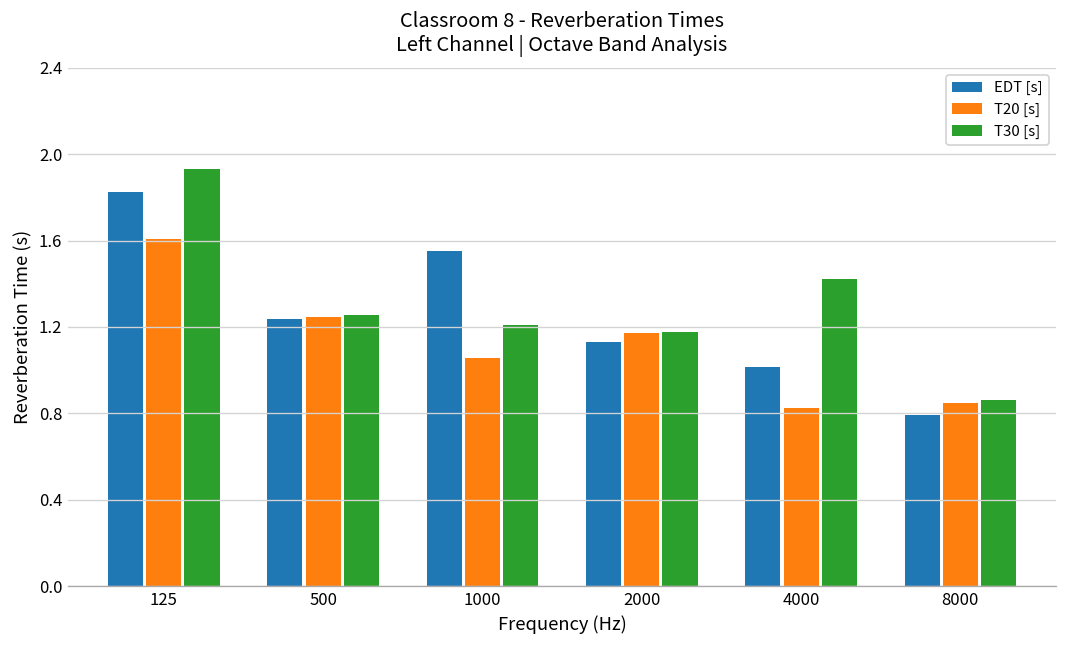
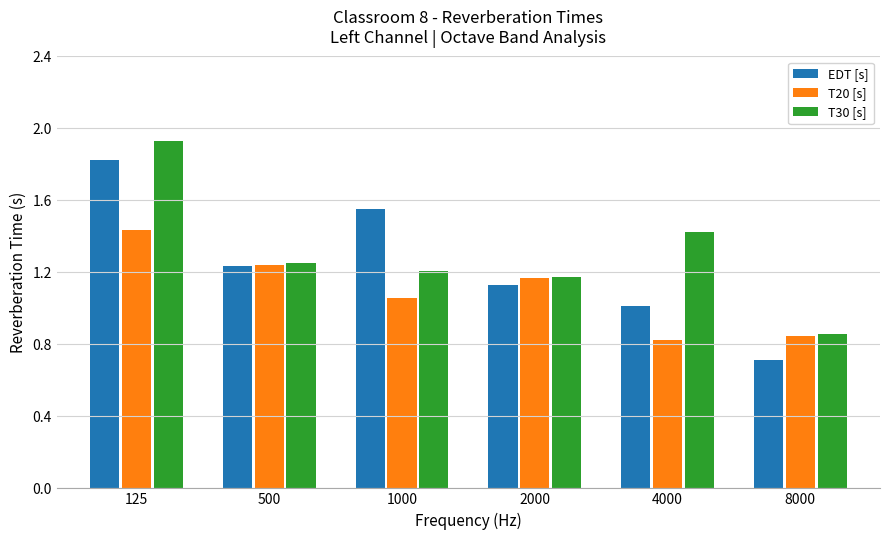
  {
    "EDT [s]": {
      "125": 1.82,
      "500": 1.24,
      "1000": 1.55,
      "2000": 1.13,
      "4000": 1.01,
-     "8000": 0.79
+     "8000": 0.71
    },
    "T20 [s]": {
-     "125": 1.61,
+     "125": 1.44,
      "500": 1.24,
      "1000": 1.06,
      "2000": 1.17,
      "4000": 0.82,
      "8000": 0.85
    },
    "T30 [s]": {
      "125": 1.93,
      "500": 1.25,
      "1000": 1.21,
      "2000": 1.18,
      "4000": 1.42,
      "8000": 0.86
    }
  }
